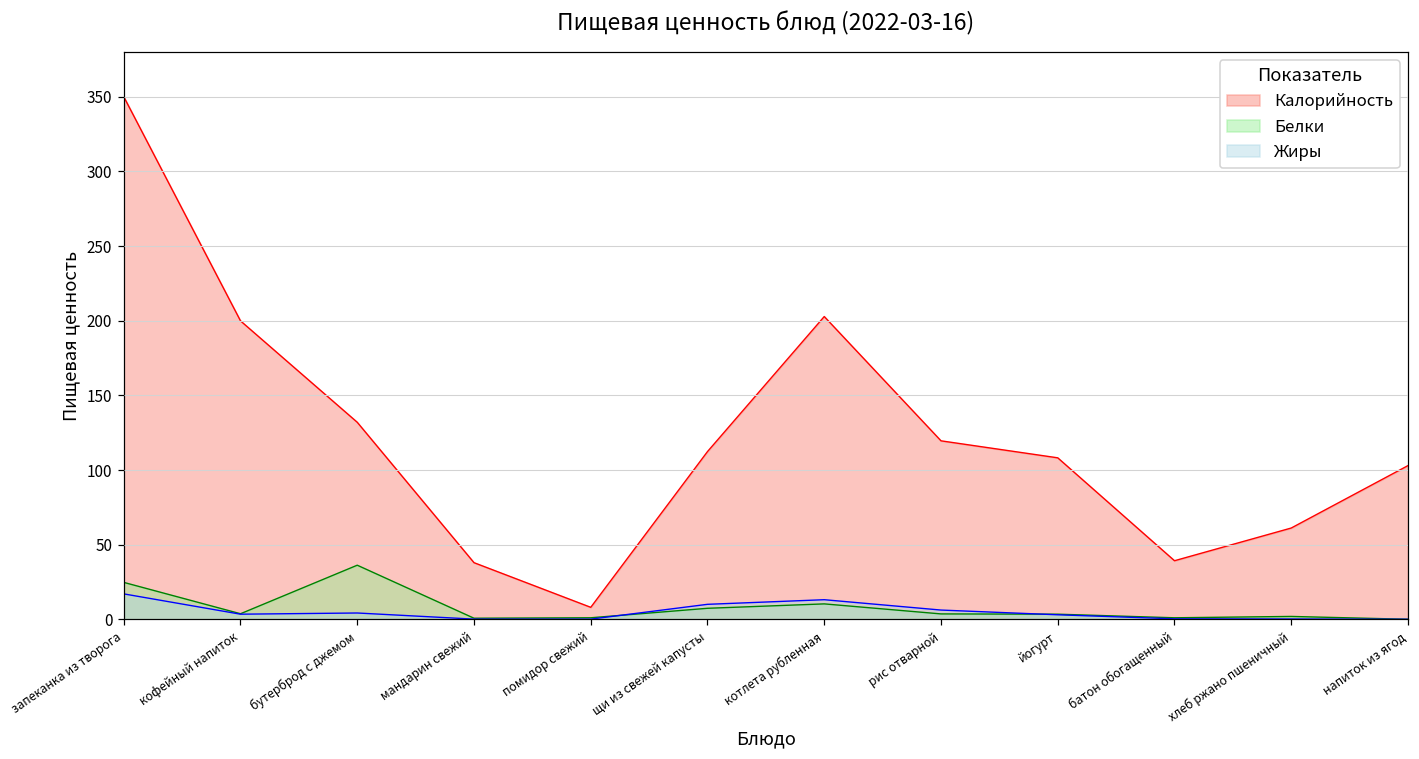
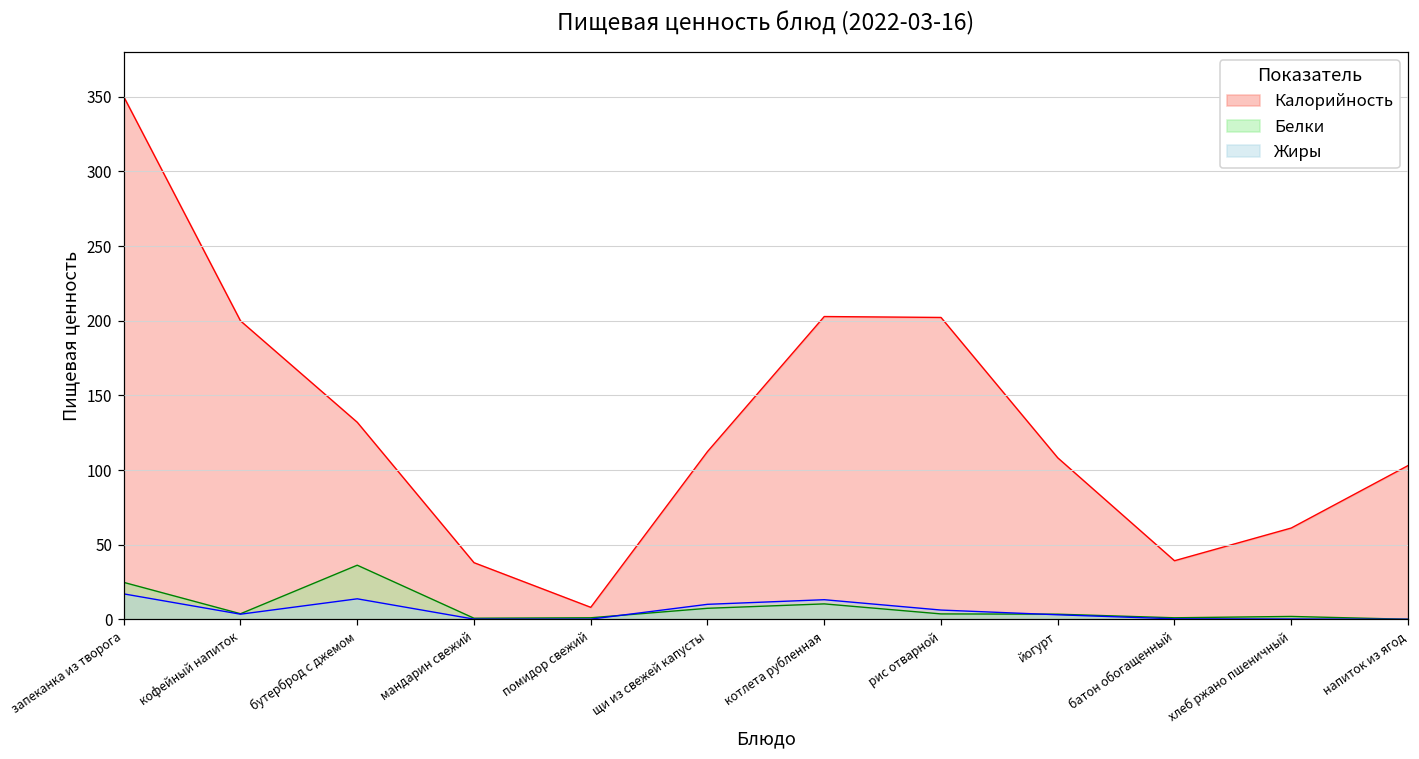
  {
    "Калорийность": {
      "запеканка из творога": 350,
      "кофейный напиток": 200,
      "бутерброд с джемом": 132,
      "мандарин свежий": 38,
      "помидор свежий": 8,
      "щи из свежей капусты": 112,
      "котлета рубленная": 203,
-     "рис отварной": 120,
+     "рис отварной": 202,
      "йогурт": 108,
      "батон обогащенный": 39,
      "хлеб ржано пшеничный": 61,
      "напиток из ягод": 103
    },
    "Белки": {
      "запеканка из творога": 25,
      "бутерброд с джемом": 36,
      "щи из свежей капусты": 7,
      "котлета рубленная": 10,
      "рис отварной": 4
    },
    "Жиры": {
      "запеканка из творога": 17,
-     "бутерброд с джемом": 4,
+     "бутерброд с джемом": 14,
      "щи из свежей капусты": 10,
      "котлета рубленная": 13,
      "рис отварной": 6
    }
  }
